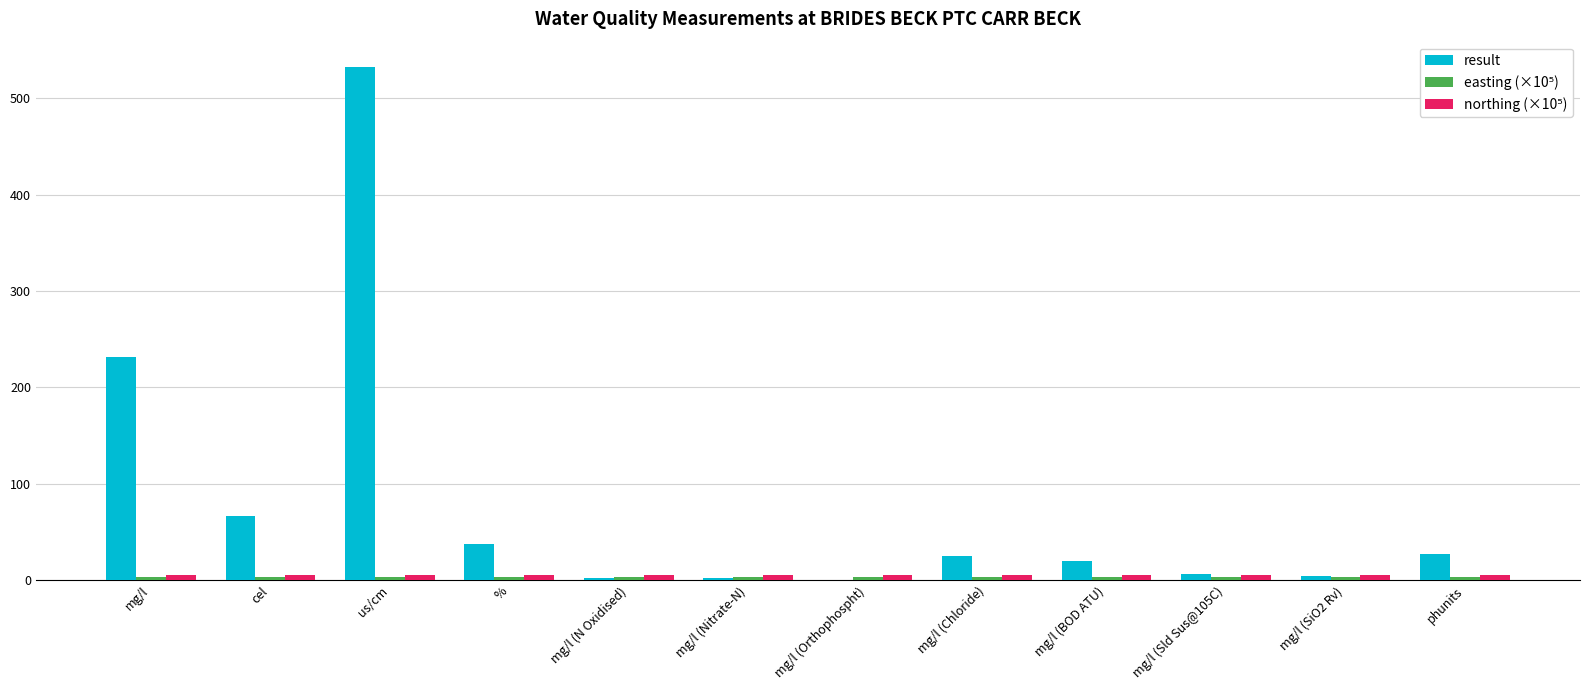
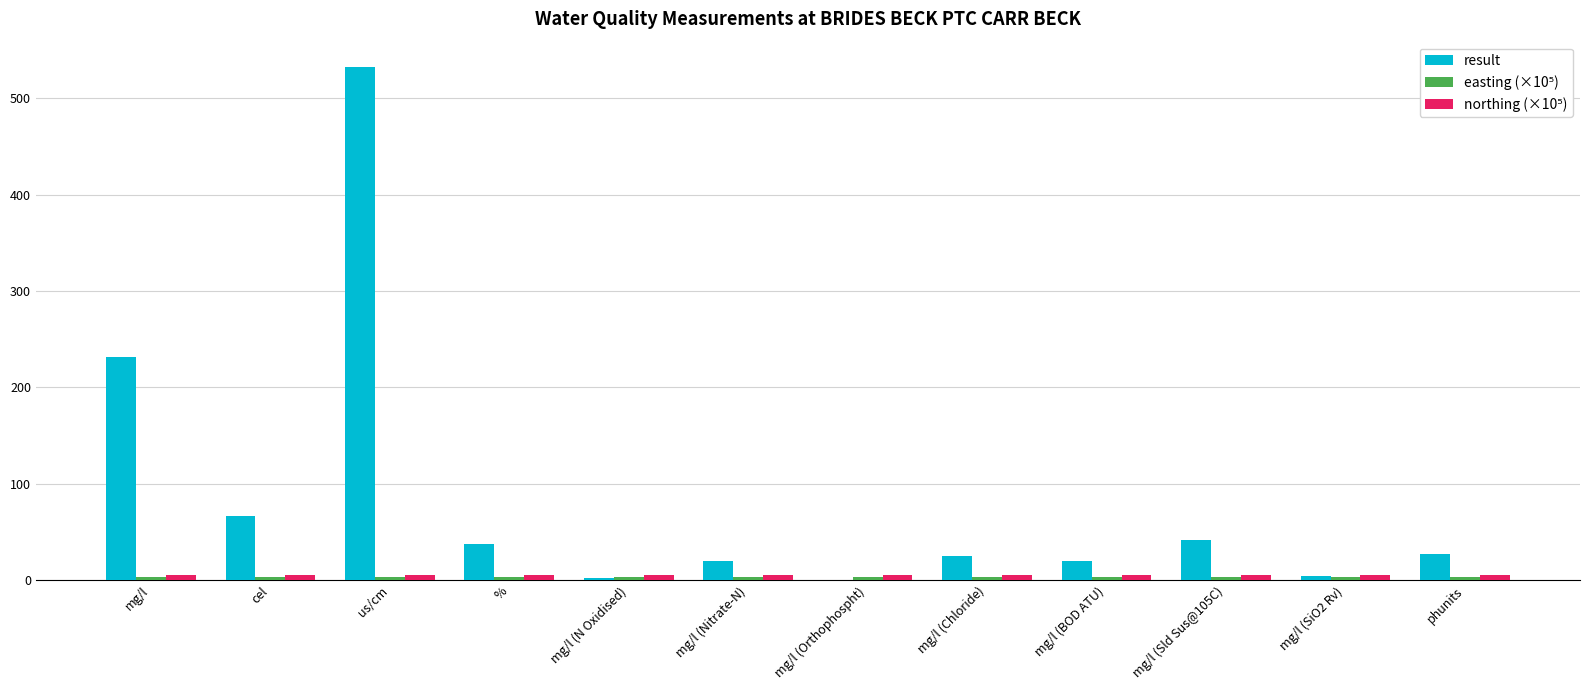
  {
    "result": {
      "mg/l": 230,
      "cel": 70,
      "us/cm": 530,
      "%": 40,
      "mg/l (N Oxidised)": 0,
-     "mg/l (Nitrate-N)": 0,
+     "mg/l (Nitrate-N)": 20,
      "mg/l (Chloride)": 20,
      "mg/l (BOD ATU)": 20,
-     "mg/l (Sld Sus@105C)": 10,
+     "mg/l (Sld Sus@105C)": 40,
      "mg/l (SiO2 Rv)": 0,
      "phunits": 30
    },
    "easting (×10⁵)": {
      "mg/l": 0,
      "cel": 0,
      "us/cm": 0,
      "%": 0,
      "mg/l (N Oxidised)": 0,
      "mg/l (Nitrate-N)": 0,
      "mg/l (Orthophospht)": 0,
      "mg/l (Chloride)": 0,
      "mg/l (BOD ATU)": 0,
      "mg/l (Sld Sus@105C)": 0,
      "mg/l (SiO2 Rv)": 0,
      "phunits": 0
    },
    "northing (×10⁵)": {
      "mg/l": 10,
      "cel": 10,
      "us/cm": 10,
      "%": 10,
      "mg/l (N Oxidised)": 10,
      "mg/l (Nitrate-N)": 10,
      "mg/l (Orthophospht)": 10,
      "mg/l (Chloride)": 10,
      "mg/l (BOD ATU)": 10,
      "mg/l (Sld Sus@105C)": 10,
      "mg/l (SiO2 Rv)": 10,
      "phunits": 10
    }
  }
